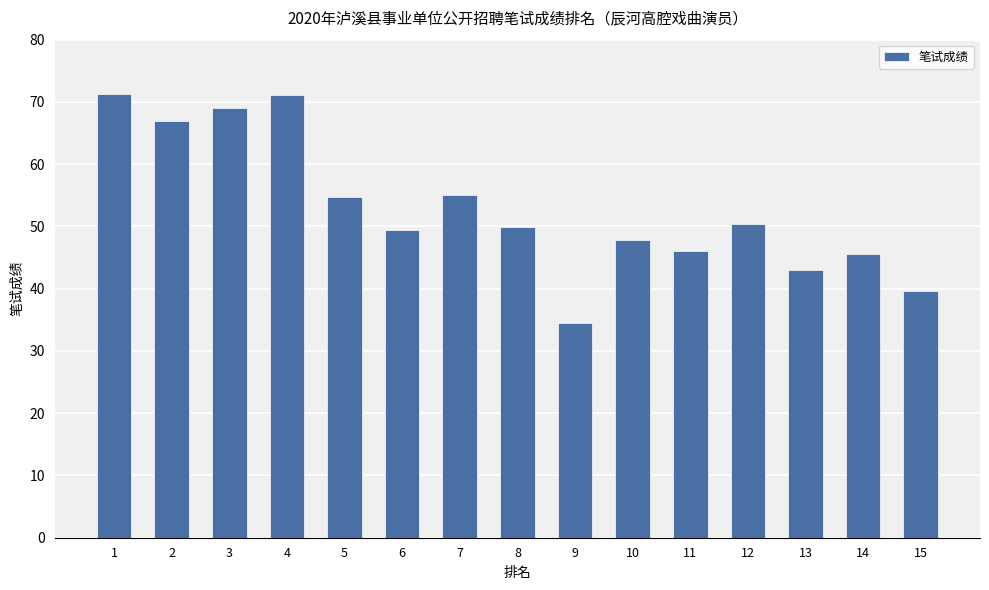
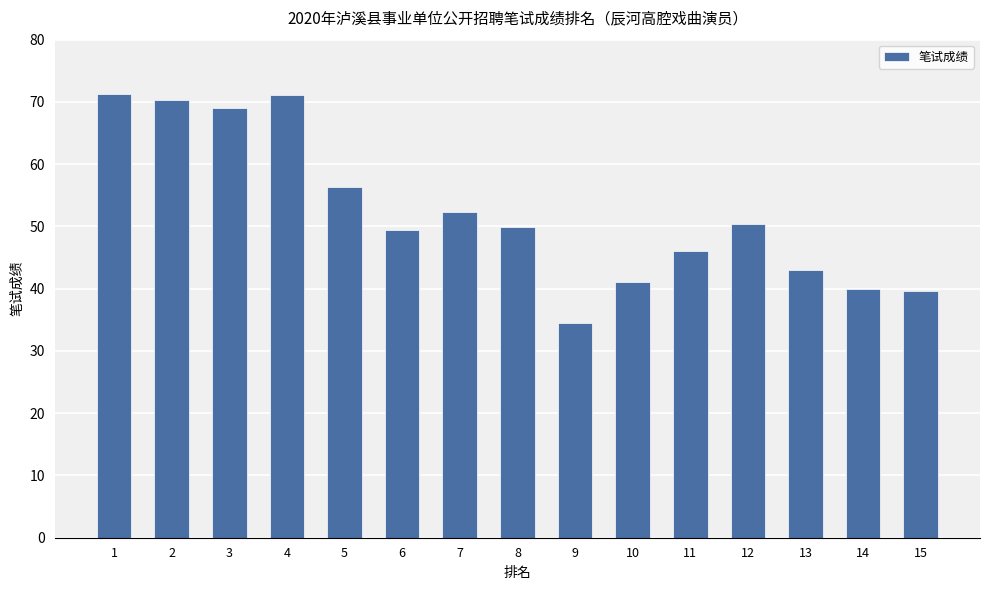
  {
    "1": 71,
-   "2": 67,
+   "2": 70,
    "3": 69,
    "4": 71,
-   "5": 55,
+   "5": 56,
    "6": 49,
-   "7": 55,
+   "7": 52,
    "8": 50,
    "9": 34,
-   "10": 48,
+   "10": 41,
    "11": 46,
    "12": 50,
    "13": 43,
-   "14": 46,
+   "14": 40,
    "15": 40
  }
